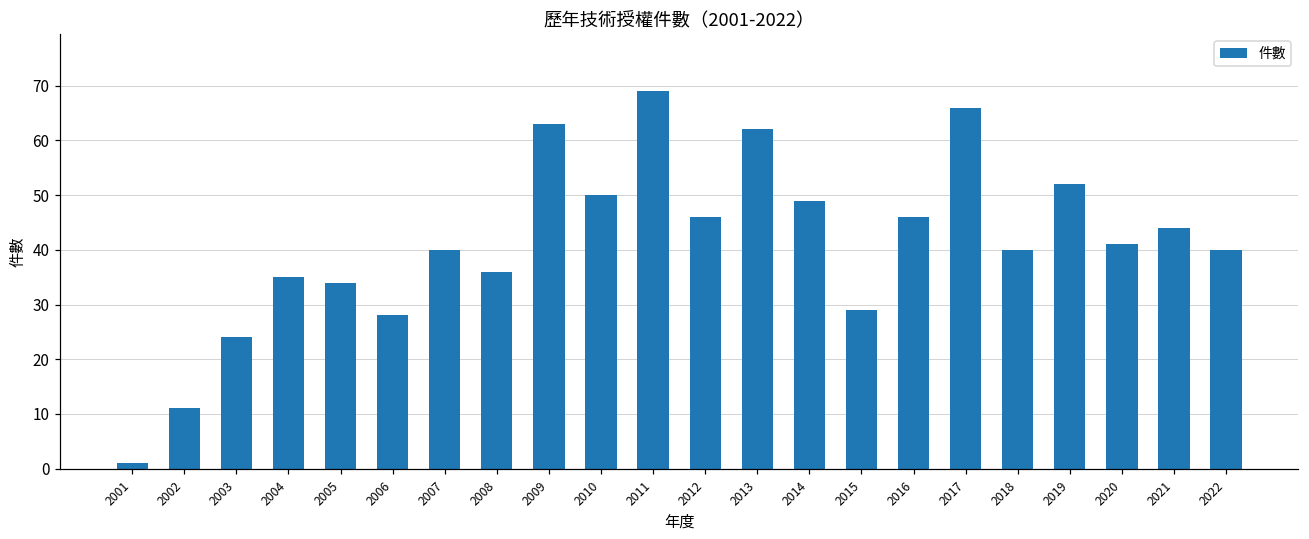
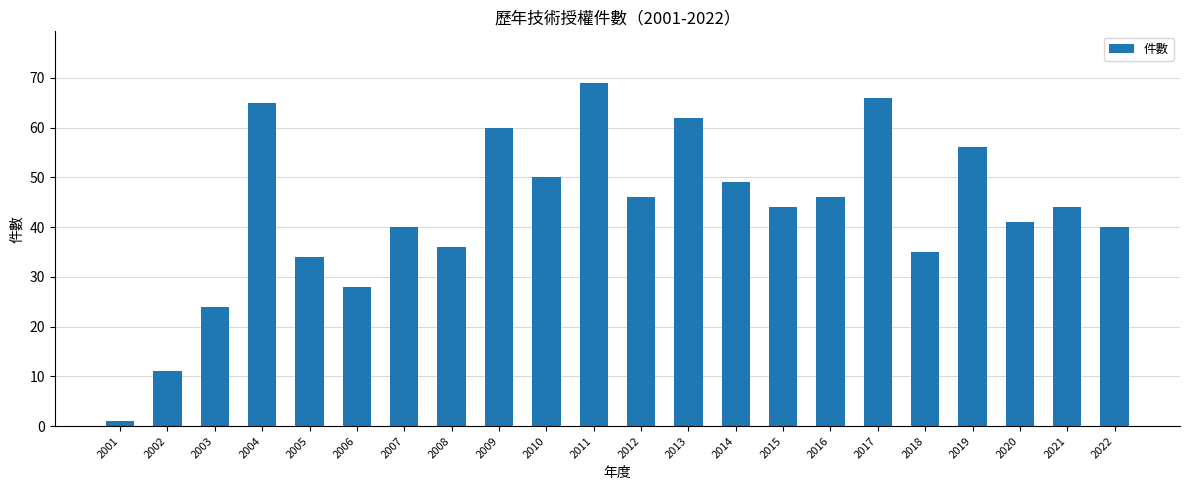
  {
    "2001": 1,
    "2002": 11,
    "2003": 24,
-   "2004": 35,
+   "2004": 65,
    "2005": 34,
    "2006": 28,
    "2007": 40,
    "2008": 36,
-   "2009": 63,
+   "2009": 60,
    "2010": 50,
    "2011": 69,
    "2012": 46,
    "2013": 62,
    "2014": 49,
-   "2015": 29,
+   "2015": 44,
    "2016": 46,
    "2017": 66,
-   "2018": 40,
-   "2019": 52,
+   "2018": 35,
+   "2019": 56,
    "2020": 41,
    "2021": 44,
    "2022": 40
  }
